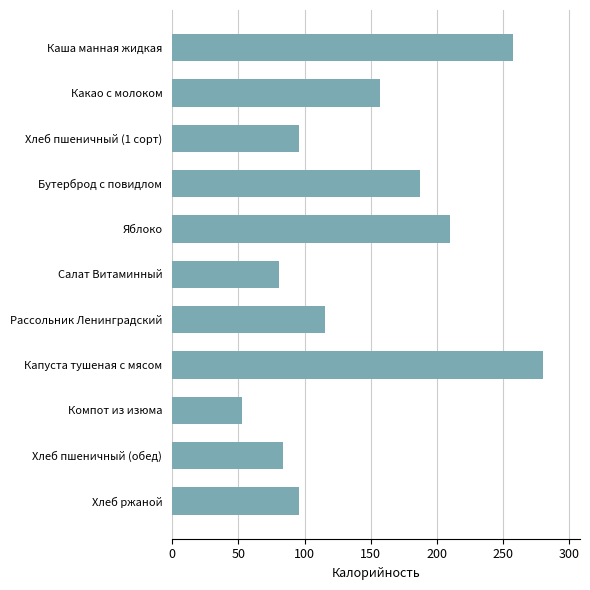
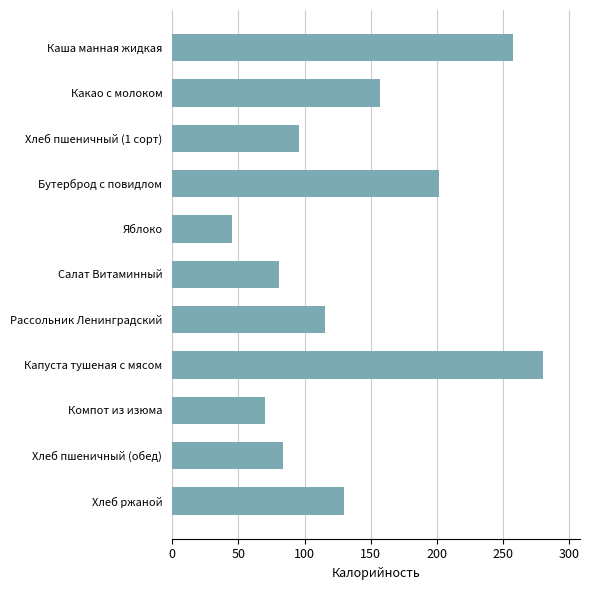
  {
    "Каша манная жидкая": 258,
    "Какао с молоком": 157,
    "Хлеб пшеничный (1 сорт)": 96,
-   "Бутерброд с повидлом": 187,
-   "Яблоко": 210,
+   "Бутерброд с повидлом": 202,
+   "Яблоко": 45,
    "Салат Витаминный": 81,
    "Рассольник Ленинградский": 115,
    "Капуста тушеная с мясом": 280,
-   "Компот из изюма": 53,
+   "Компот из изюма": 71,
    "Хлеб пшеничный (обед)": 84,
-   "Хлеб ржаной": 96
+   "Хлеб ржаной": 130
  }
